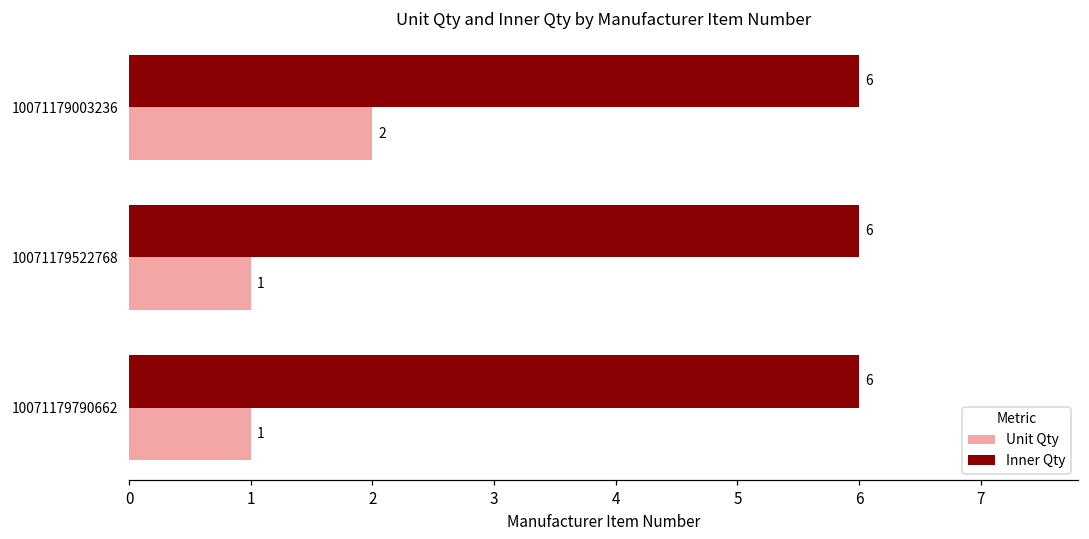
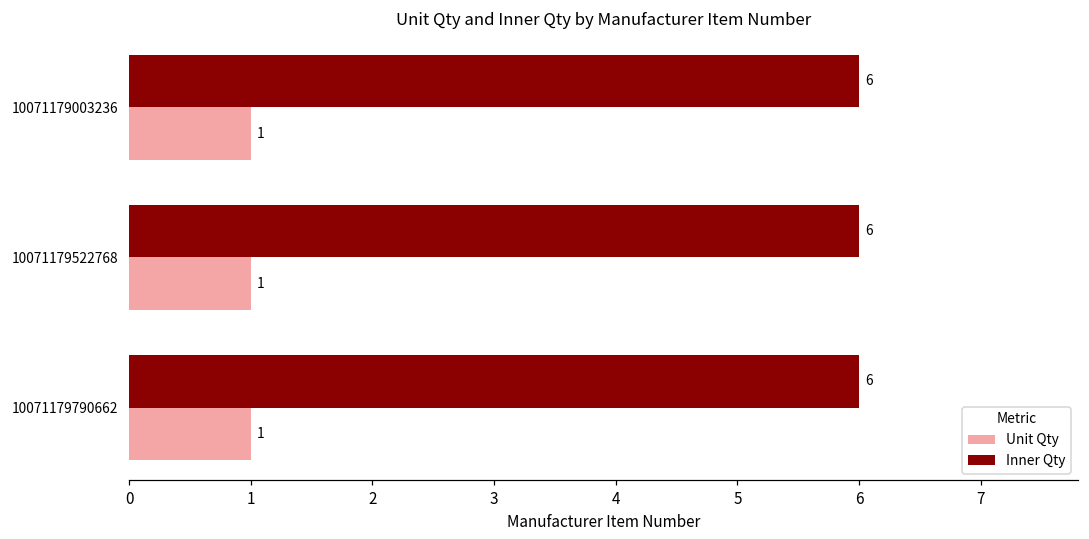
  {
    "Unit Qty": {
-     "10071179003236": 2,
+     "10071179003236": 1,
      "10071179522768": 1,
      "10071179790662": 1
    },
    "Inner Qty": {
      "10071179003236": 6,
      "10071179522768": 6,
      "10071179790662": 6
    }
  }
